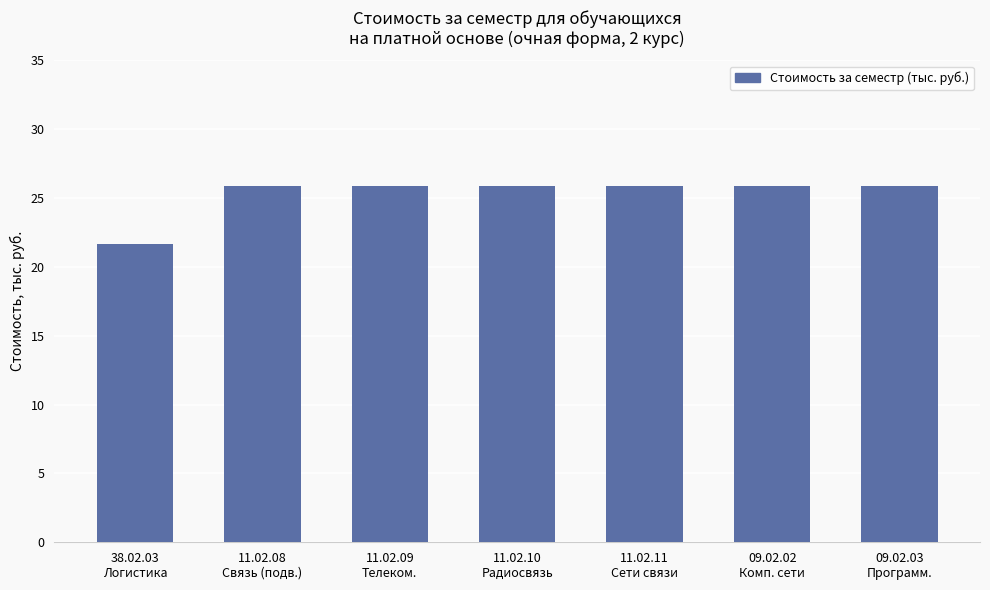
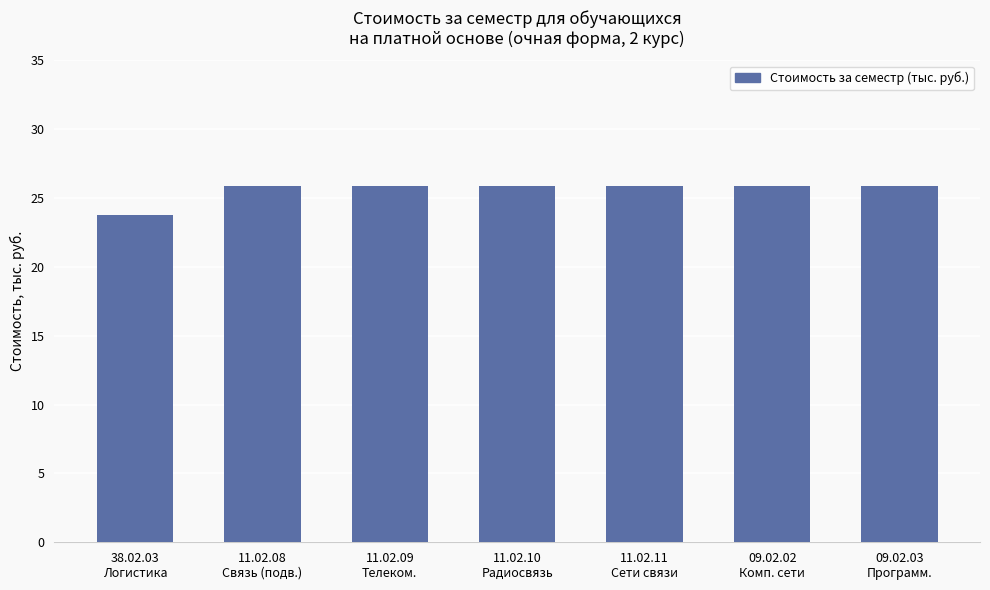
  {
-   "38.02.03 Логистика": 21.7,
+   "38.02.03 Логистика": 23.7,
    "11.02.08 Связь (подв.)": 25.9,
    "11.02.09 Телеком.": 25.9,
    "11.02.10 Радиосвязь": 25.9,
    "11.02.11 Сети связи": 25.9,
    "09.02.02 Комп. сети": 25.9,
    "09.02.03 Программ.": 25.9
  }
